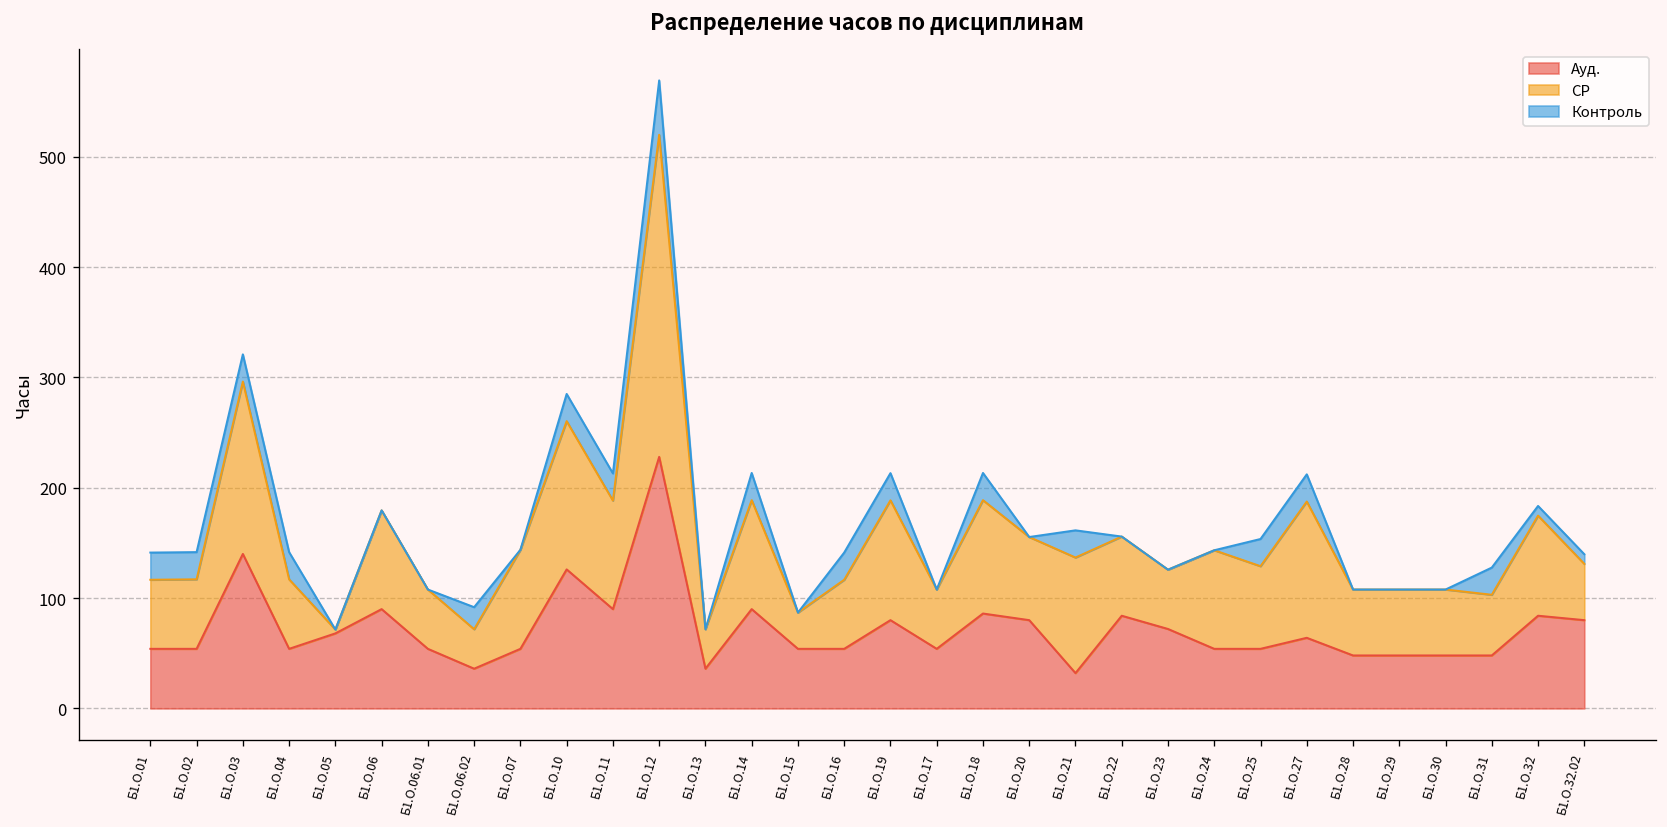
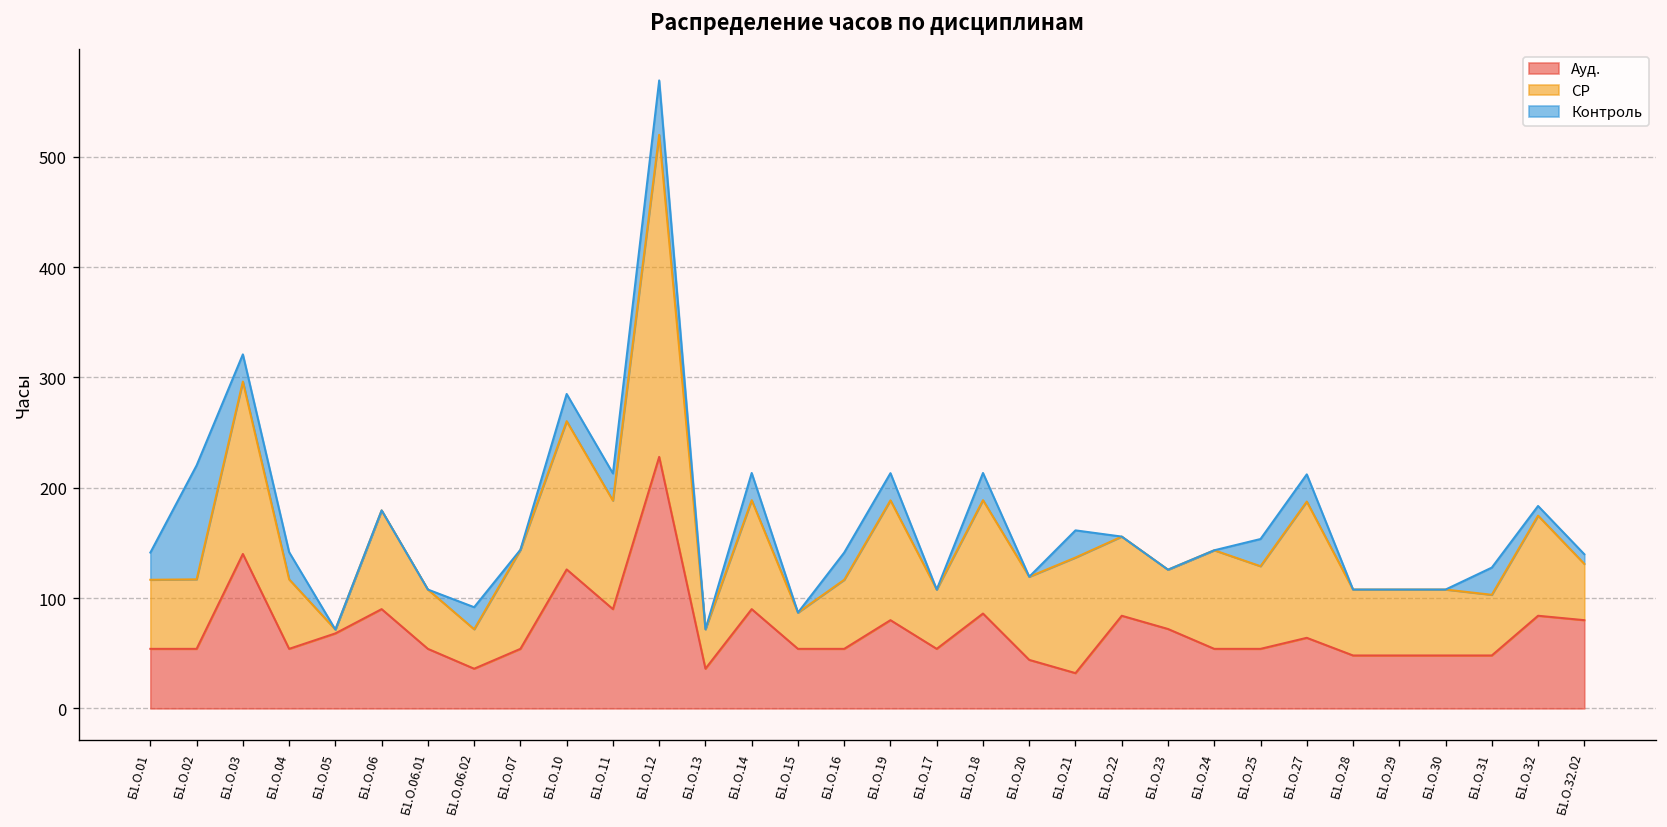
  {
    "Ауд.": {
      "Б1.О.01": 50,
      "Б1.О.02": 50,
      "Б1.О.03": 140,
      "Б1.О.04": 50,
      "Б1.О.05": 70,
      "Б1.О.06": 90,
      "Б1.О.06.01": 50,
      "Б1.О.06.02": 40,
      "Б1.О.07": 50,
      "Б1.О.10": 130,
      "Б1.О.11": 90,
      "Б1.О.12": 230,
      "Б1.О.13": 40,
      "Б1.О.14": 90,
      "Б1.О.15": 50,
      "Б1.О.16": 50,
      "Б1.О.19": 80,
      "Б1.О.17": 50,
      "Б1.О.18": 90,
-     "Б1.О.20": 80,
+     "Б1.О.20": 40,
      "Б1.О.21": 30,
      "Б1.О.22": 80,
      "Б1.О.23": 70,
      "Б1.О.24": 50,
      "Б1.О.25": 50,
      "Б1.О.27": 60,
      "Б1.О.28": 50,
      "Б1.О.29": 50,
      "Б1.О.30": 50,
      "Б1.О.31": 50,
      "Б1.О.32": 80,
      "Б1.О.32.02": 80
    },
    "СР": {
      "Б1.О.01": 60,
      "Б1.О.02": 60,
      "Б1.О.03": 160,
      "Б1.О.04": 60,
      "Б1.О.06.02": 40,
      "Б1.О.10": 130,
      "Б1.О.11": 100,
      "Б1.О.12": 290,
      "Б1.О.14": 100,
      "Б1.О.16": 60,
      "Б1.О.19": 110,
      "Б1.О.18": 100,
      "Б1.О.21": 100,
      "Б1.О.25": 70,
      "Б1.О.27": 120,
      "Б1.О.31": 60,
      "Б1.О.32": 90,
      "Б1.О.32.02": 50
    },
    "Контроль": {
      "Б1.О.01": 20,
-     "Б1.О.02": 20,
+     "Б1.О.02": 100,
      "Б1.О.03": 20,
      "Б1.О.04": 20,
      "Б1.О.06.02": 20,
      "Б1.О.10": 20,
      "Б1.О.11": 20,
      "Б1.О.12": 50,
      "Б1.О.14": 20,
      "Б1.О.16": 20,
      "Б1.О.19": 20,
      "Б1.О.18": 20,
      "Б1.О.21": 20,
      "Б1.О.25": 20,
      "Б1.О.27": 20,
      "Б1.О.31": 20,
      "Б1.О.32": 10,
      "Б1.О.32.02": 10
    }
  }
